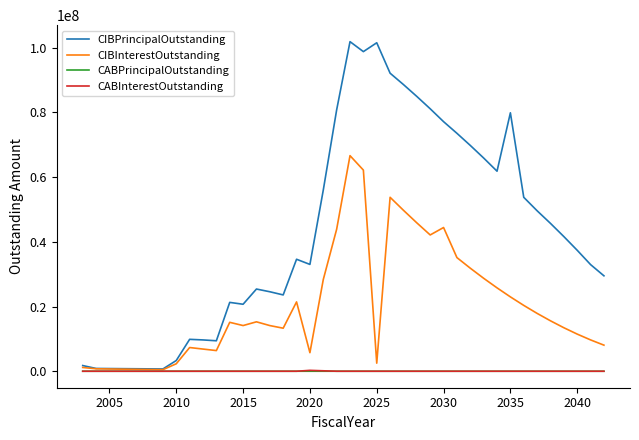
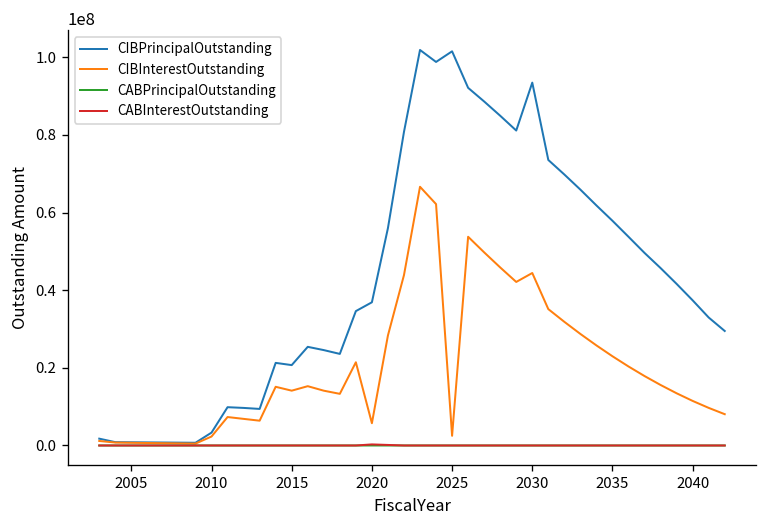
  {
    "CIBPrincipalOutstanding": {
      "2010": 3000000,
      "2015": 21000000,
-     "2020": 33000000,
+     "2020": 37000000,
      "2025": 102000000,
-     "2030": 77000000,
-     "2035": 80000000,
+     "2030": 93000000,
+     "2035": 58000000,
      "2040": 37000000
    },
    "CIBInterestOutstanding": {
      "2010": 2000000,
      "2015": 14000000,
      "2020": 6000000,
      "2025": 2000000,
      "2030": 44000000,
      "2035": 23000000,
      "2040": 11000000
    }
  }
